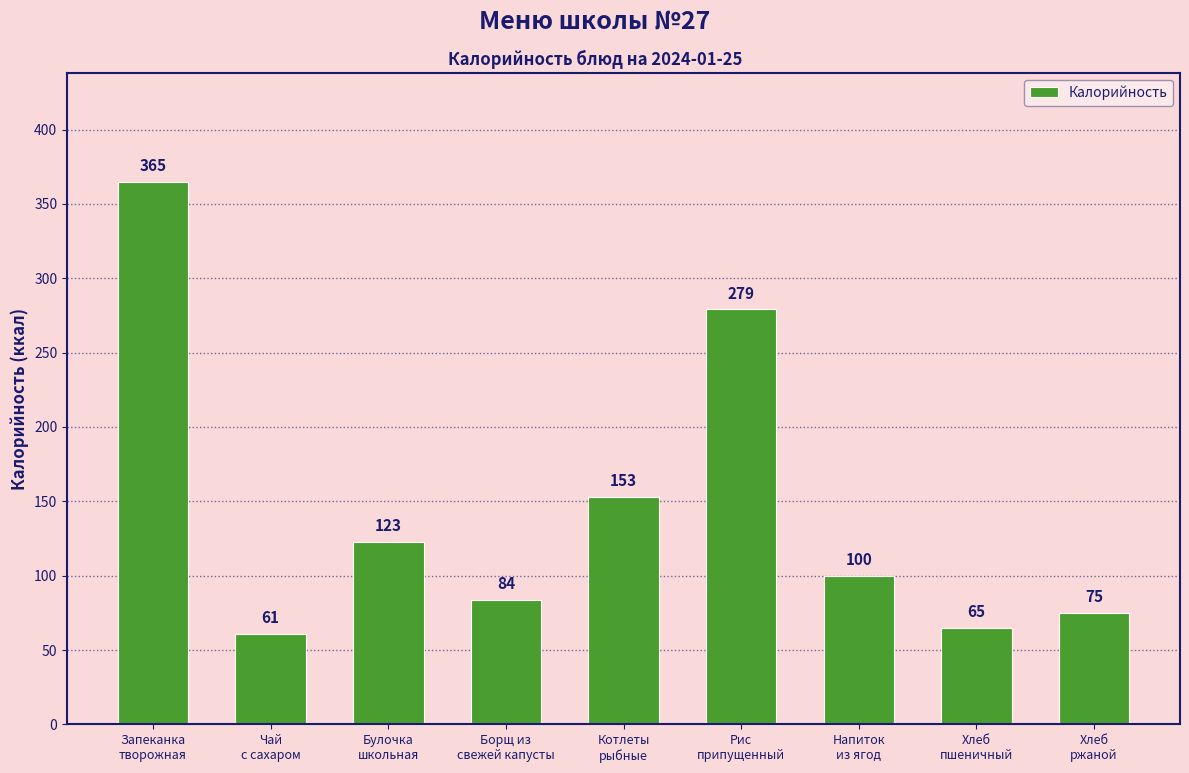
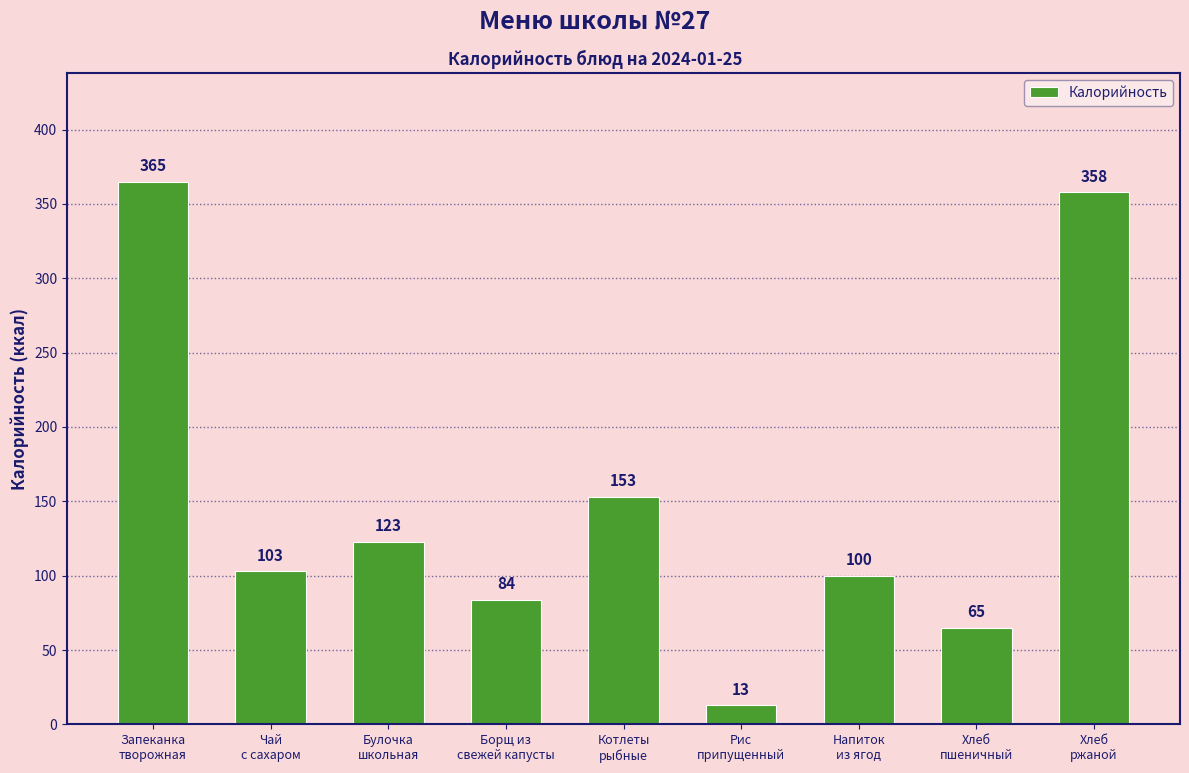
  {
    "Запеканка творожная": 365,
-   "Чай с сахаром": 61,
+   "Чай с сахаром": 103,
    "Булочка школьная": 123,
    "Борщ из свежей капусты": 84,
    "Котлеты рыбные": 153,
-   "Рис припущенный": 279,
+   "Рис припущенный": 13,
    "Напиток из ягод": 100,
    "Хлеб пшеничный": 65,
-   "Хлеб ржаной": 75
+   "Хлеб ржаной": 358
  }
